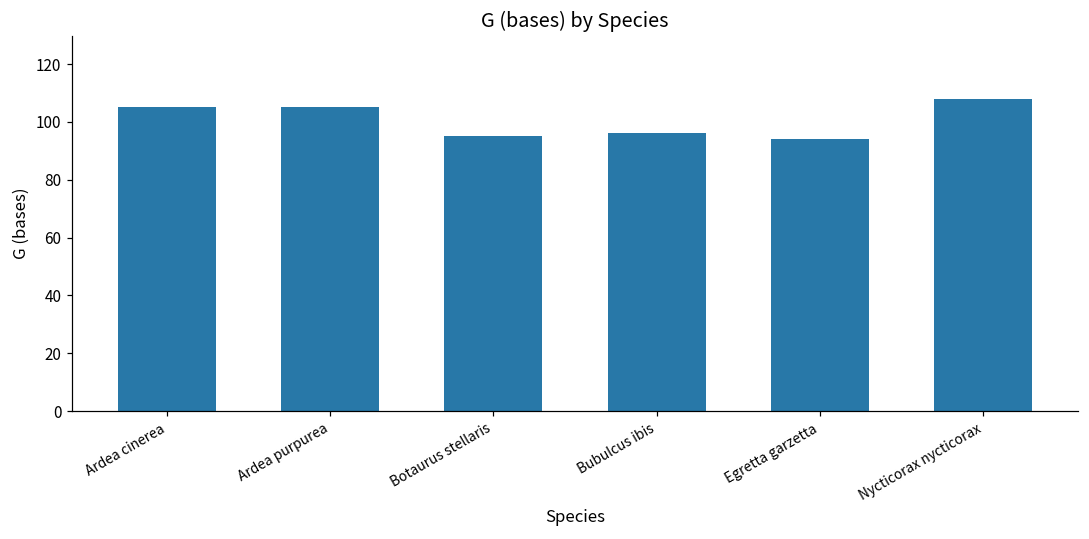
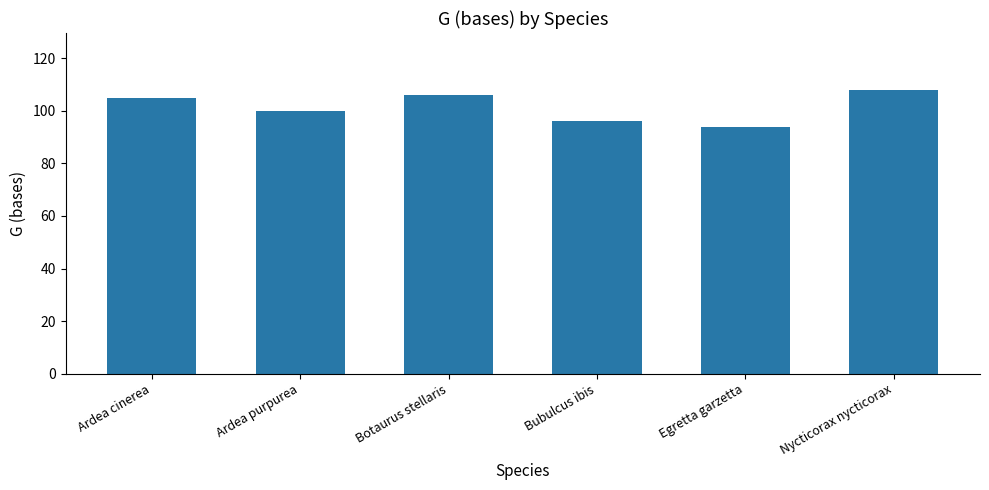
  {
    "Ardea cinerea": 105,
-   "Ardea purpurea": 105,
-   "Botaurus stellaris": 95,
+   "Ardea purpurea": 100,
+   "Botaurus stellaris": 106,
    "Bubulcus ibis": 96,
    "Egretta garzetta": 94,
    "Nycticorax nycticorax": 108
  }
